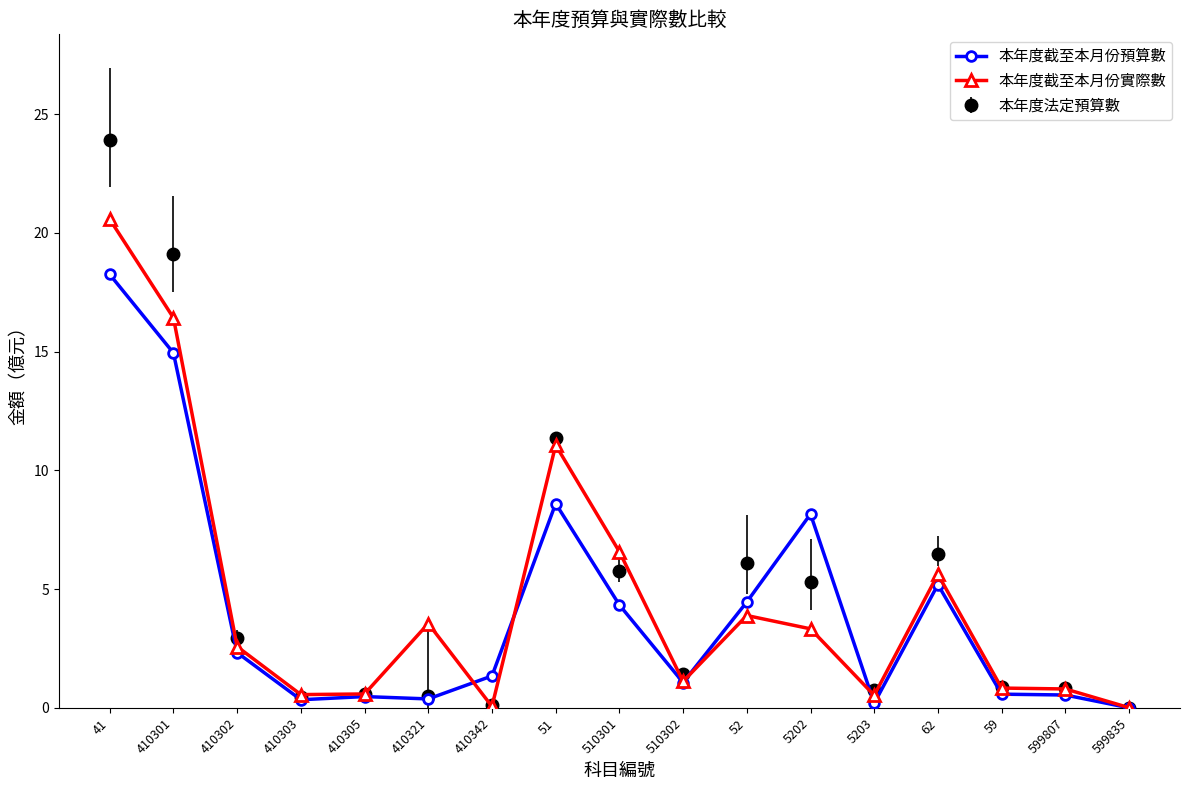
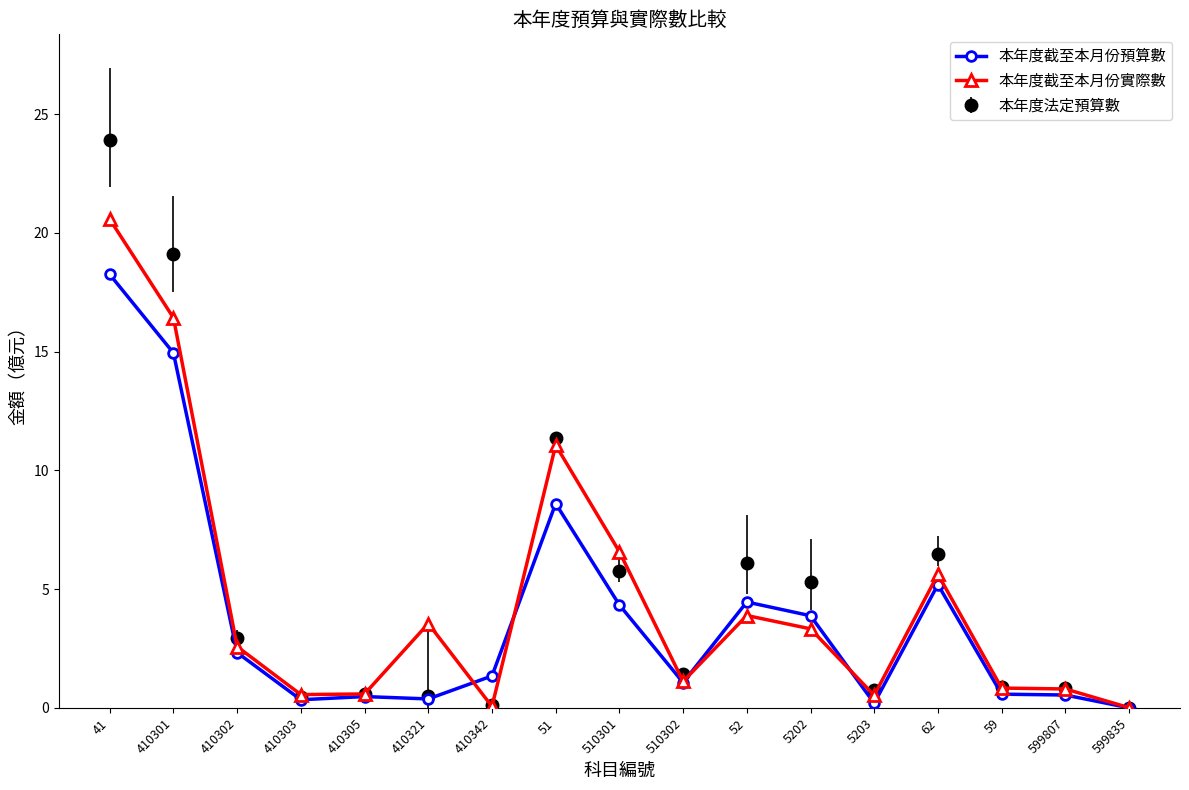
  {
    "本年度截至本月份預算數": {
      "41": 18.2,
      "410301": 14.9,
      "410302": 2.3,
      "410303": 0.3,
      "410305": 0.5,
      "410321": 0.4,
      "410342": 1.3,
      "51": 8.6,
      "510301": 4.3,
      "52": 4.5,
-     "5202": 8.2,
+     "5202": 3.9,
      "5203": 0.2,
      "62": 5.2,
      "59": 0.6,
      "599807": 0.5
    },
    "本年度截至本月份實際數": {
      "41": 20.6,
      "410301": 16.4,
      "410302": 2.6,
      "410321": 3.5,
      "51": 11.1,
      "510301": 6.6,
      "52": 3.9,
      "5202": 3.3,
      "5203": 0.5,
      "62": 5.6
    }
  }
